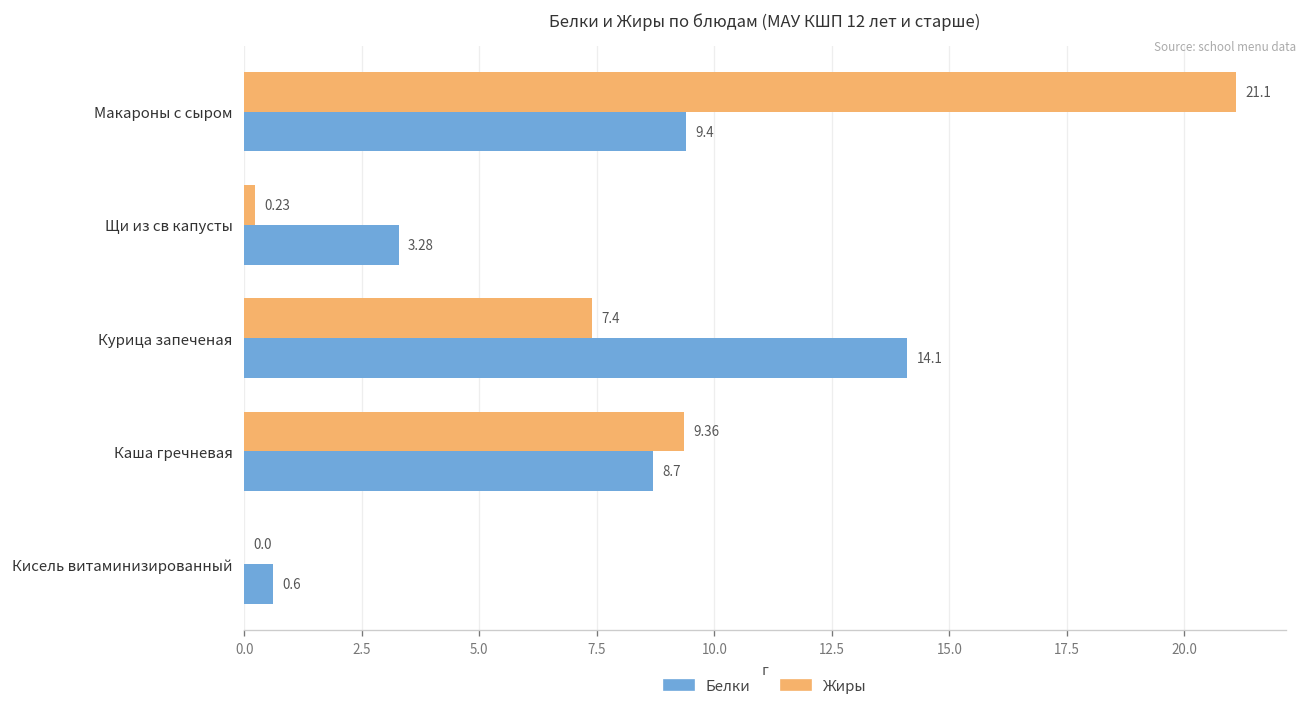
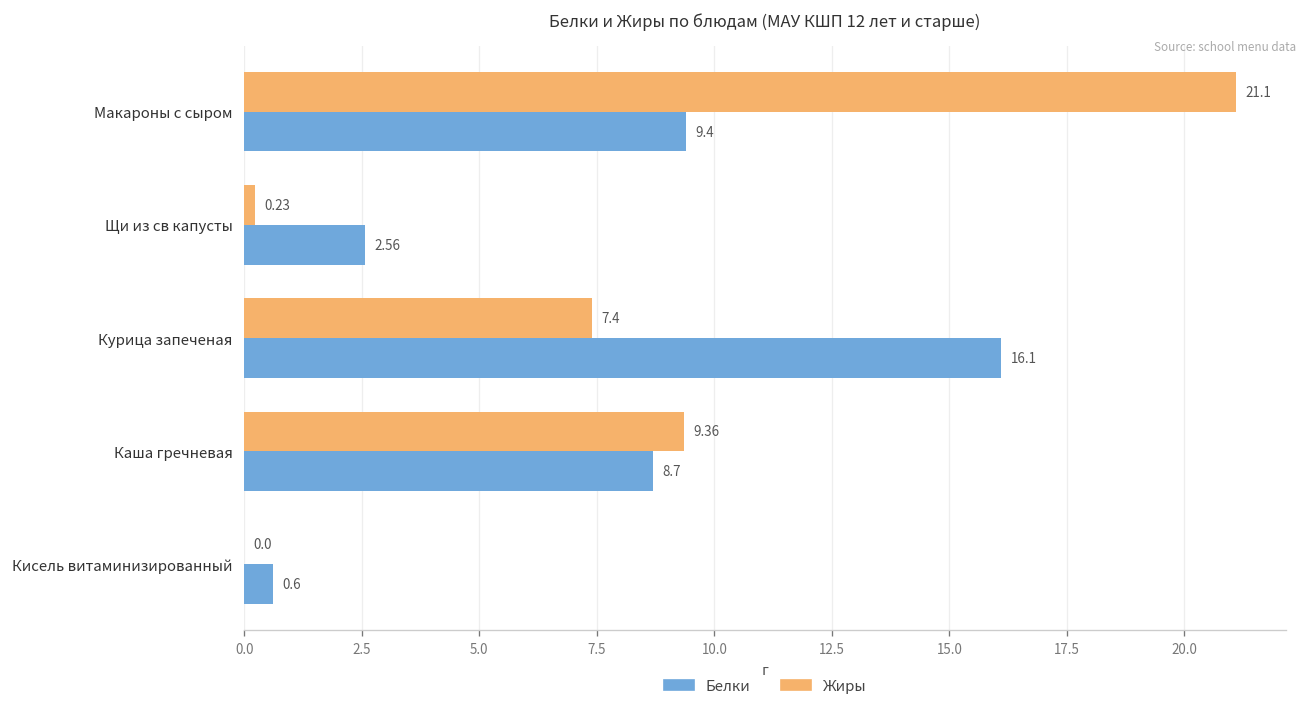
  {
    "Белки": {
      "Макароны с сыром": 9.4,
-     "Щи из св капусты": 3.28,
-     "Курица запеченая": 14.1,
+     "Щи из св капусты": 2.56,
+     "Курица запеченая": 16.1,
      "Каша гречневая": 8.7,
      "Кисель витаминизированный": 0.6
    },
    "Жиры": {
      "Макароны с сыром": 21.1,
      "Щи из св капусты": 0.23,
      "Курица запеченая": 7.4,
      "Каша гречневая": 9.36,
      "Кисель витаминизированный": 0.0
    }
  }
